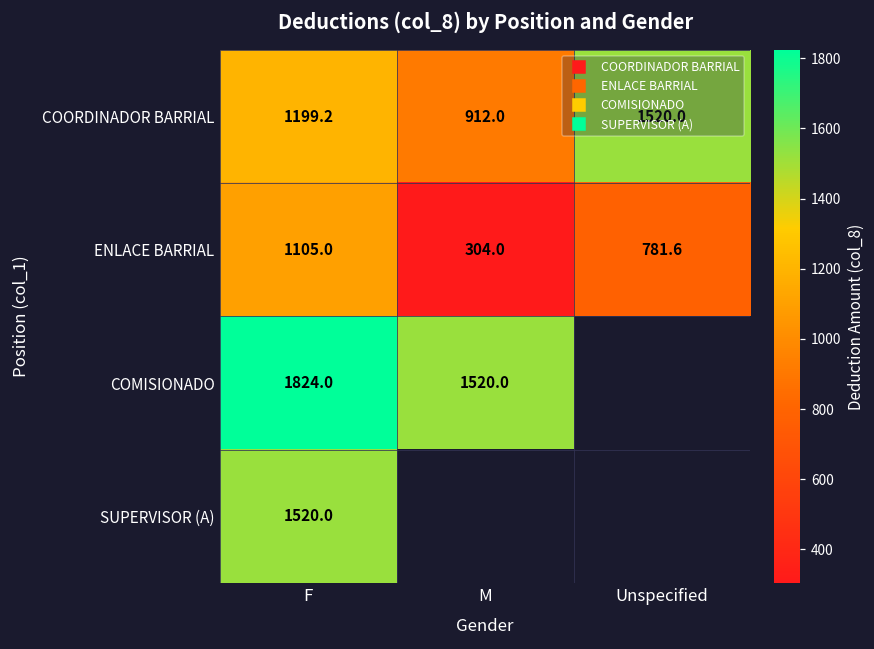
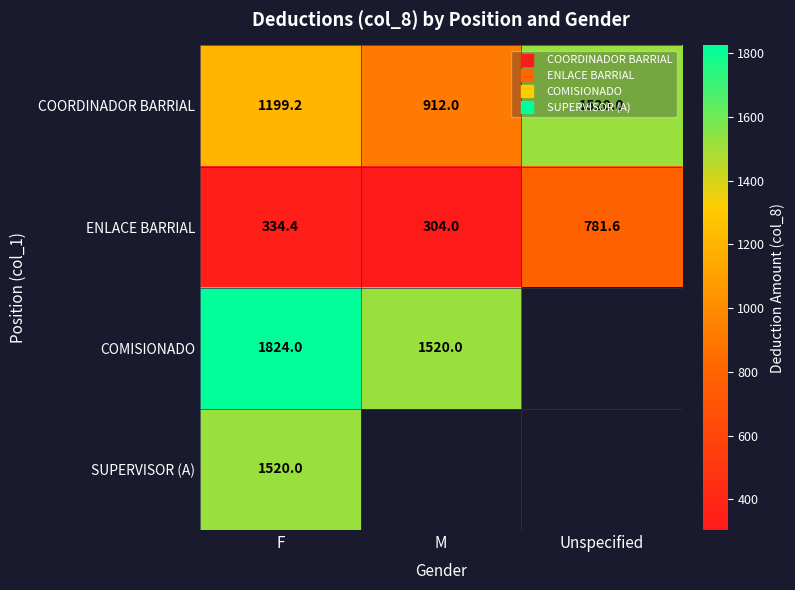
  {
    "COORDINADOR BARRIAL": {
      "F": 1199.2,
      "M": 912.0
    },
    "ENLACE BARRIAL": {
-     "F": 1105.0,
+     "F": 334.4,
      "M": 304.0,
      "Unspecified": 781.6
    },
    "COMISIONADO": {
      "F": 1824.0,
      "M": 1520.0
    },
    "SUPERVISOR (A)": {
      "F": 1520.0
    }
  }
